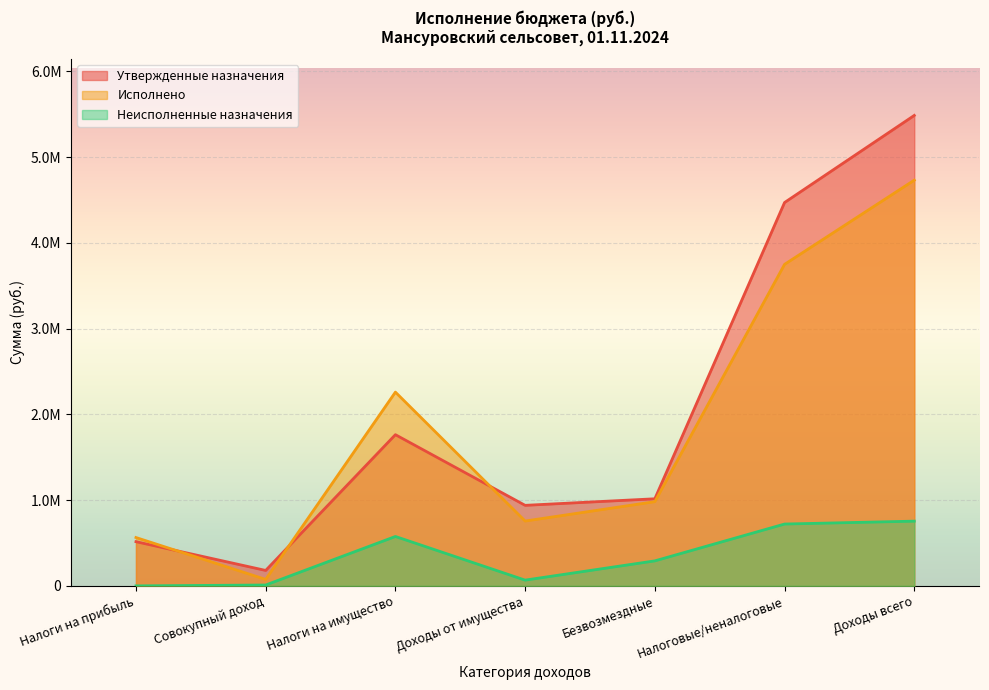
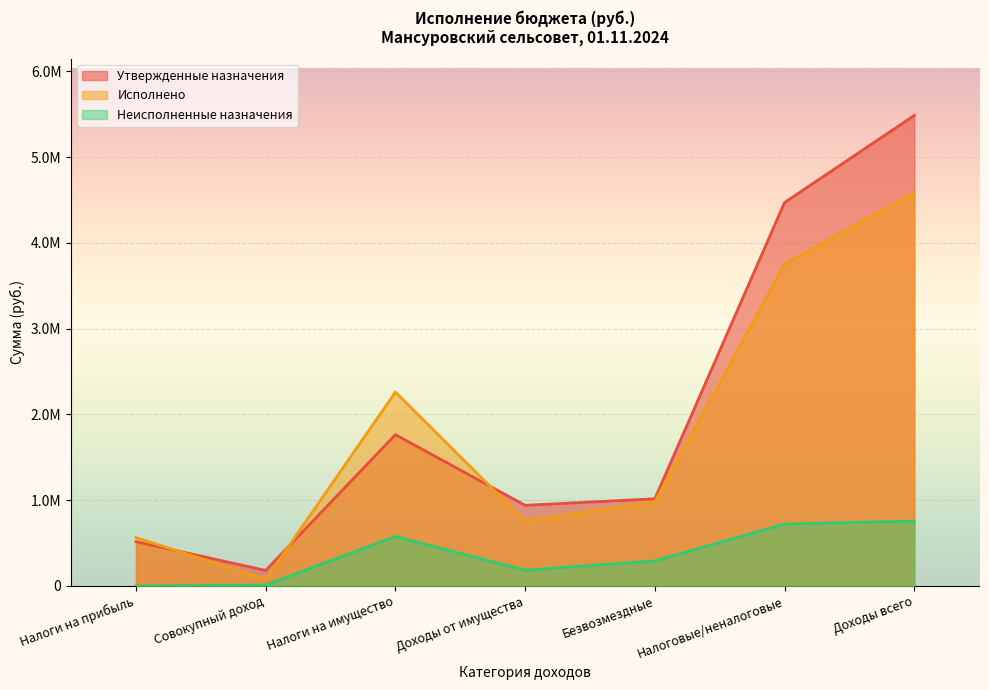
  {
    "Утвержденные назначения": {
      "Налоги на прибыль": 500000,
      "Совокупный доход": 200000,
      "Налоги на имущество": 1800000,
      "Доходы от имущества": 900000,
      "Безвозмездные": 1000000,
      "Налоговые/неналоговые": 4500000,
      "Доходы всего": 5500000
    },
    "Исполнено": {
      "Налоги на прибыль": 600000,
      "Совокупный доход": 100000,
      "Налоги на имущество": 2300000,
      "Доходы от имущества": 800000,
      "Безвозмездные": 1000000,
      "Налоговые/неналоговые": 3700000,
-     "Доходы всего": 4700000
+     "Доходы всего": 4600000
    },
    "Неисполненные назначения": {
      "Налоги на прибыль": 0,
      "Совокупный доход": 0,
      "Налоги на имущество": 600000,
-     "Доходы от имущества": 100000,
+     "Доходы от имущества": 200000,
      "Безвозмездные": 300000,
      "Налоговые/неналоговые": 700000,
      "Доходы всего": 800000
    }
  }
